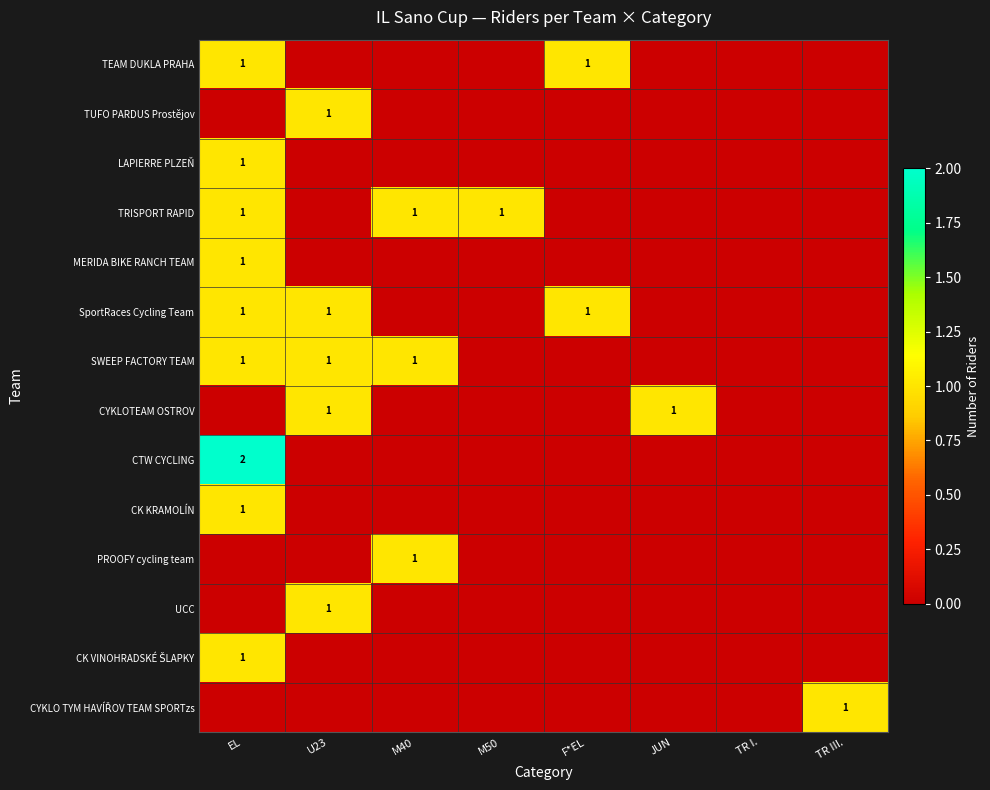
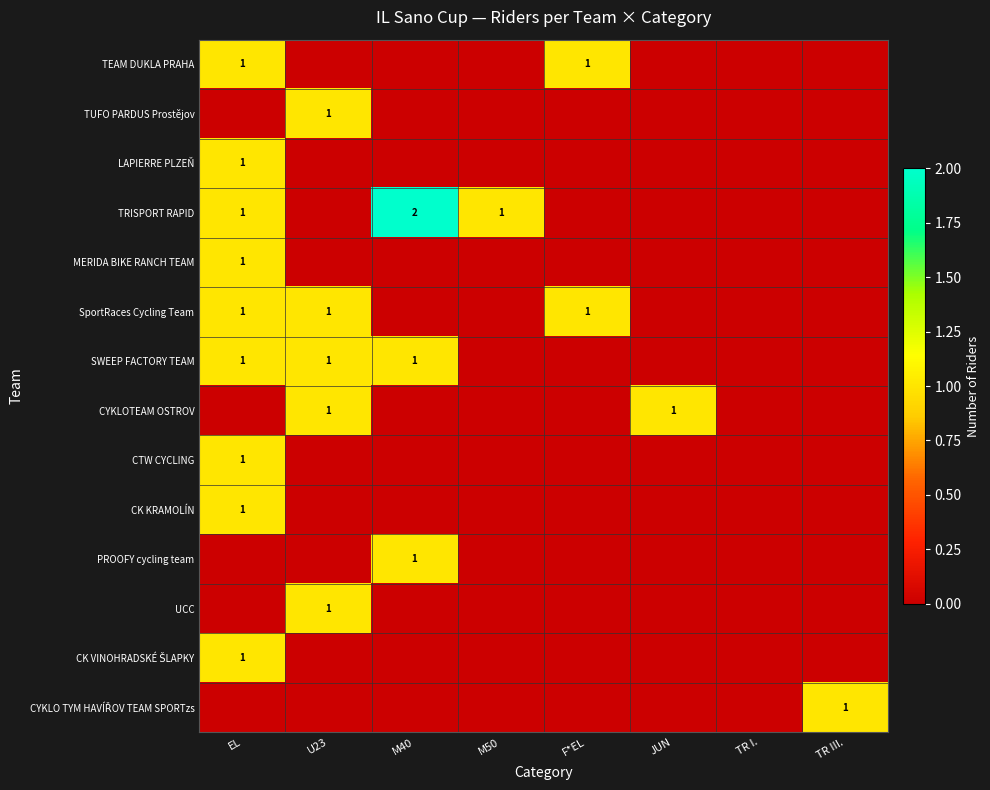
  {
    "TEAM DUKLA PRAHA": {
      "EL": 1,
      "F*EL": 1
    },
    "TUFO PARDUS Prostějov": {
      "U23": 1
    },
    "LAPIERRE PLZEŇ": {
      "EL": 1
    },
    "TRISPORT RAPID": {
      "EL": 1,
-     "M40": 1,
+     "M40": 2,
      "M50": 1
    },
    "MERIDA BIKE RANCH TEAM": {
      "EL": 1
    },
    "SportRaces Cycling Team": {
      "EL": 1,
      "U23": 1,
      "F*EL": 1
    },
    "SWEEP FACTORY TEAM": {
      "EL": 1,
      "U23": 1,
      "M40": 1
    },
    "CYKLOTEAM OSTROV": {
      "U23": 1,
      "JUN": 1
    },
    "CTW CYCLING": {
-     "EL": 2
+     "EL": 1
    },
    "CK KRAMOLÍN": {
      "EL": 1
    },
    "PROOFY cycling team": {
      "M40": 1
    },
    "UCC": {
      "U23": 1
    },
    "CK VINOHRADSKÉ ŠLAPKY": {
      "EL": 1
    },
    "CYKLO TYM HAVÍŘOV TEAM SPORTzs": {
      "TR III.": 1
    }
  }
